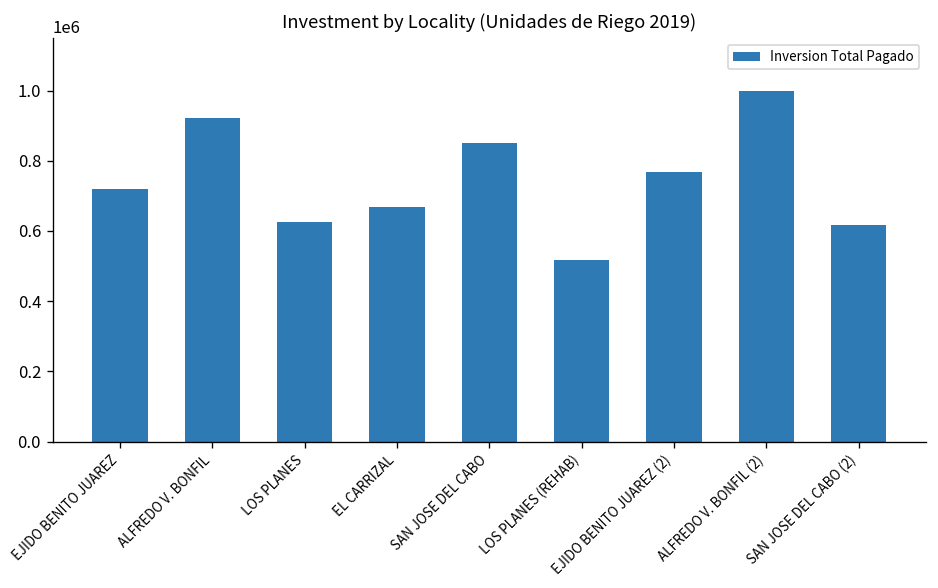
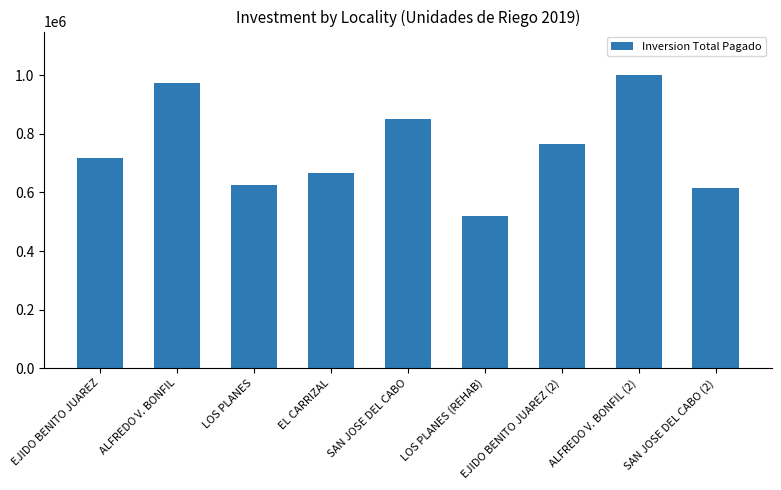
  {
    "EJIDO BENITO JUAREZ": 720000,
-   "ALFREDO V. BONFIL": 920000,
+   "ALFREDO V. BONFIL": 970000,
    "LOS PLANES": 620000,
    "EL CARRIZAL": 670000,
    "SAN JOSE DEL CABO": 850000,
    "LOS PLANES (REHAB)": 520000,
    "EJIDO BENITO JUAREZ (2)": 770000,
    "ALFREDO V. BONFIL (2)": 1000000,
    "SAN JOSE DEL CABO (2)": 620000
  }
